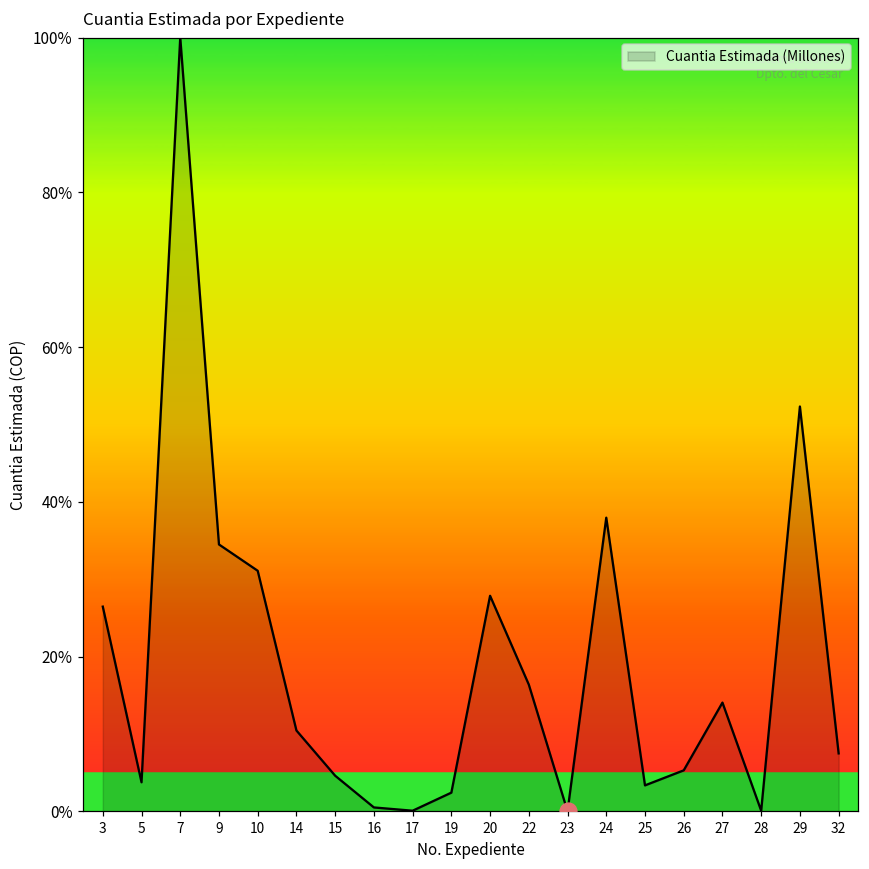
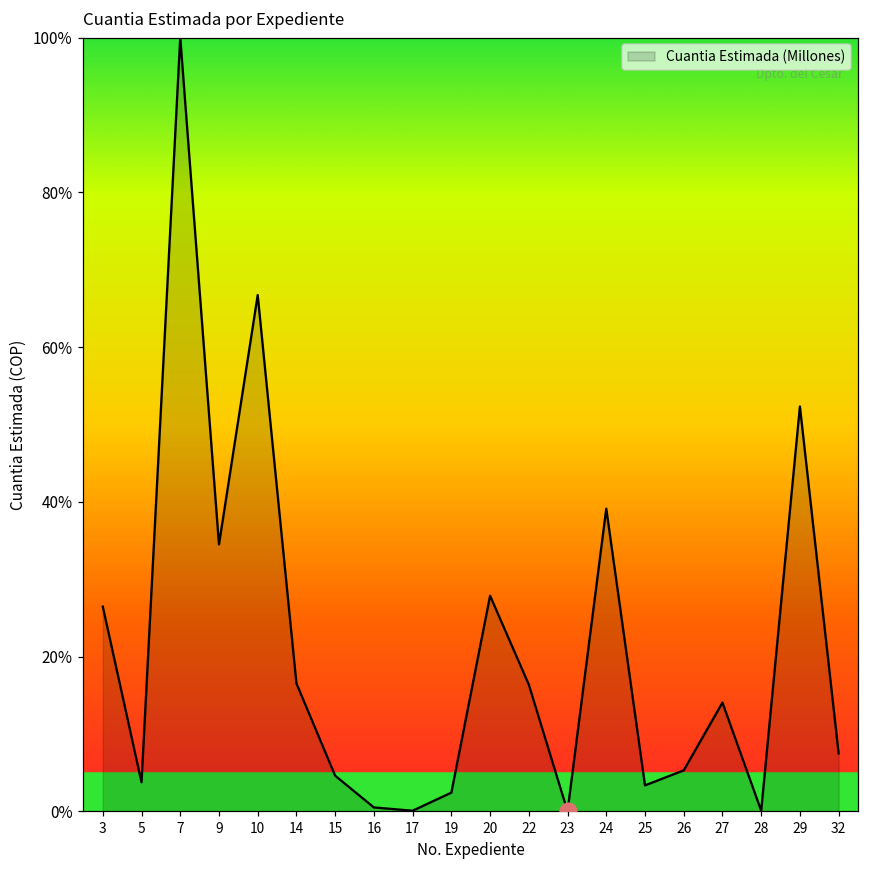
  {
    "Cuantia Estimada (Millones)": {
      "3": "26%",
      "7": "100%",
      "9": "35%",
-     "10": "31%",
-     "14": "10%",
+     "10": "67%",
+     "14": "17%",
      "20": "28%",
      "22": "16%",
-     "24": "38%",
+     "24": "39%",
      "26": "5%",
      "27": "14%",
      "29": "52%",
      "32": "8%"
    }
  }
